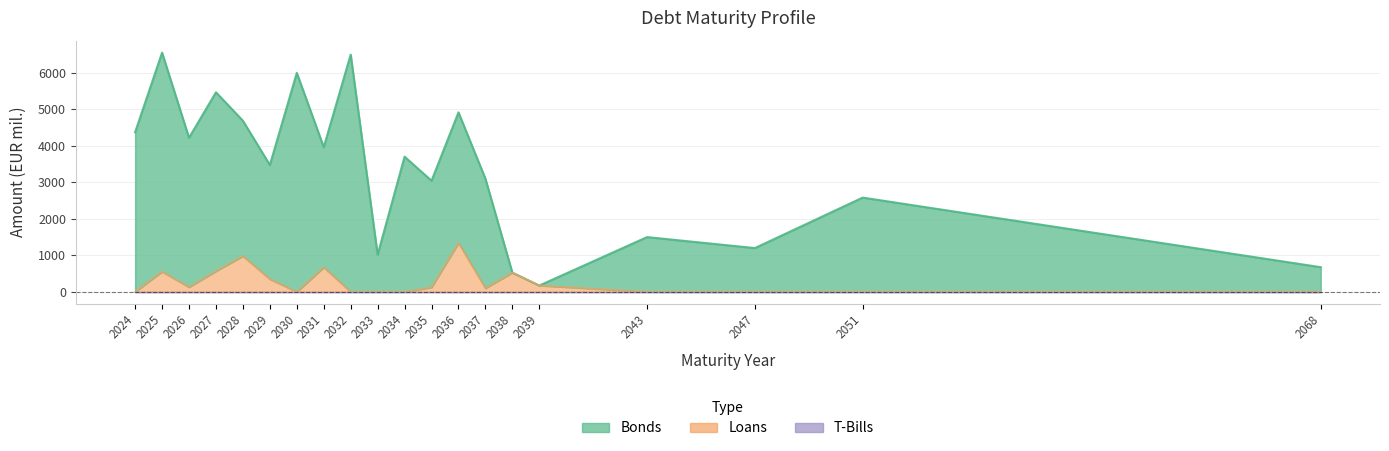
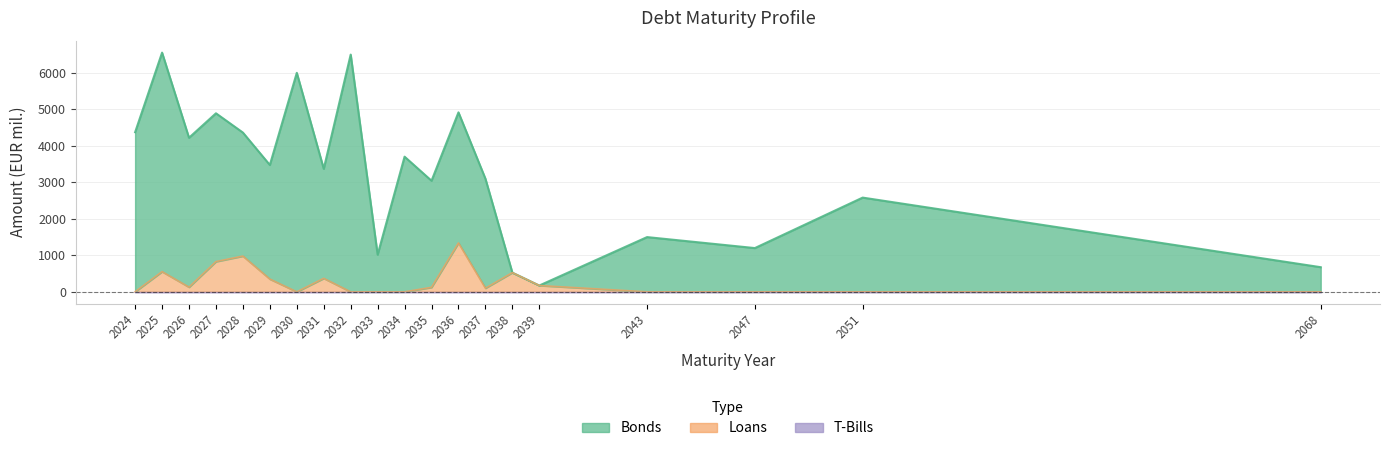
  {
    "T-Bills": {
      "2025": 0,
      "2026": 0,
      "2027": 0,
      "2028": 0,
      "2029": 0,
      "2031": 0,
      "2035": 0,
      "2036": 0,
      "2037": 0,
      "2038": 0,
      "2039": 0
    },
    "Loans": {
      "2025": 600,
      "2026": 100,
-     "2027": 600,
+     "2027": 800,
      "2028": 1000,
      "2029": 400,
-     "2031": 700,
+     "2031": 400,
      "2035": 100,
      "2036": 1300,
      "2037": 100
    },
    "Bonds": {
      "2024": 4400,
      "2025": 6000,
      "2026": 4100,
-     "2027": 4900,
-     "2028": 3700,
+     "2027": 4100,
+     "2028": 3400,
      "2029": 3100,
      "2030": 6000,
-     "2031": 3300,
+     "2031": 3000,
      "2032": 6500,
      "2033": 1000,
      "2034": 3700,
      "2035": 2900,
      "2036": 3600,
      "2037": 3000,
      "2043": 1500,
      "2047": 1200,
      "2051": 2600,
      "2068": 700
    }
  }
